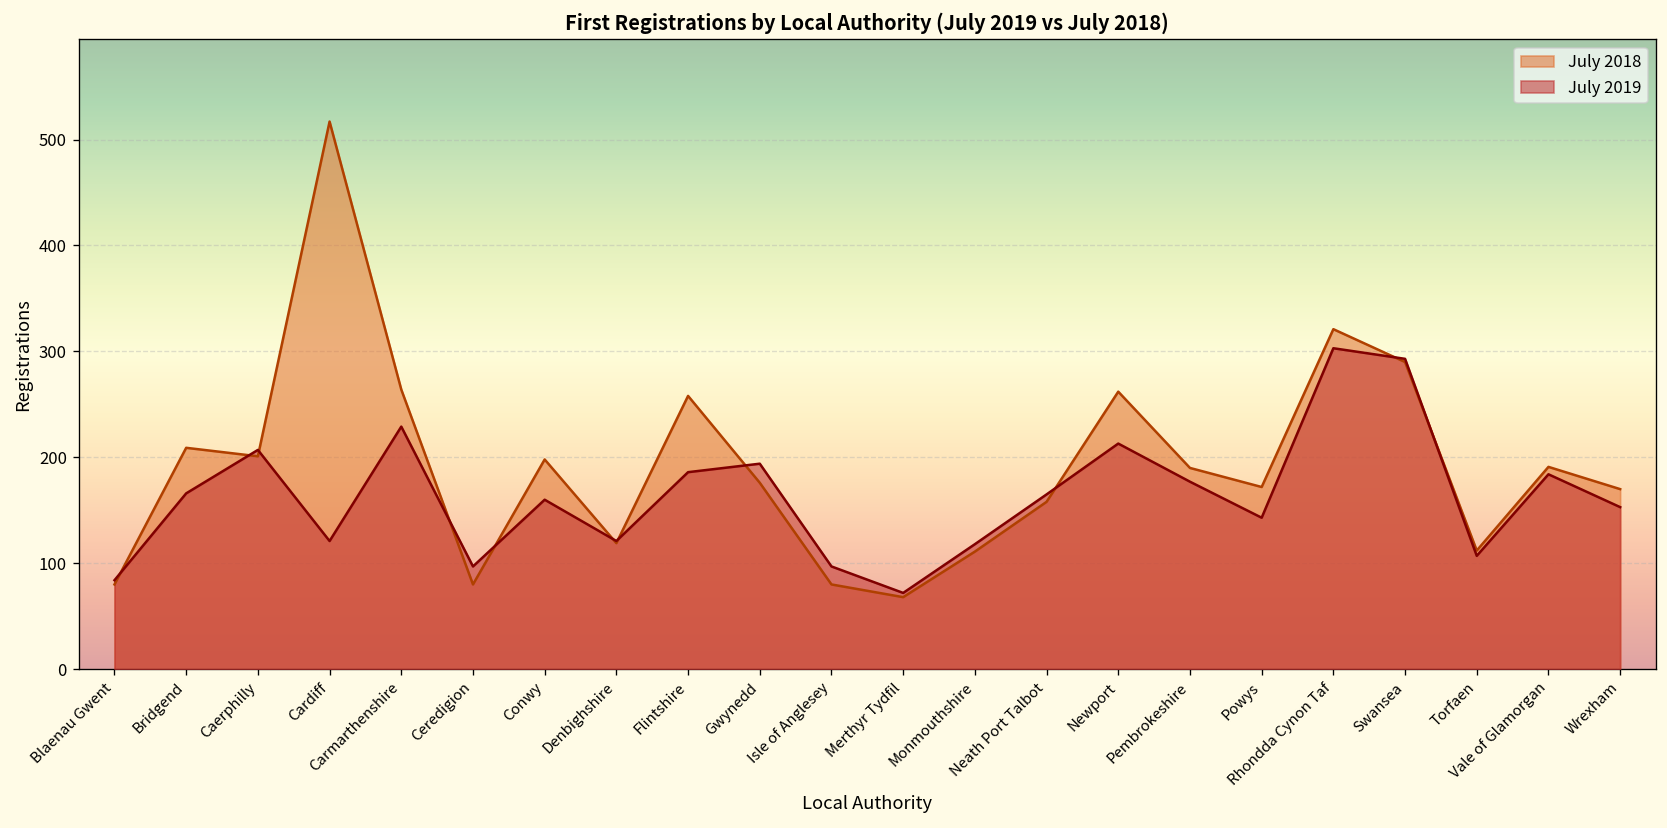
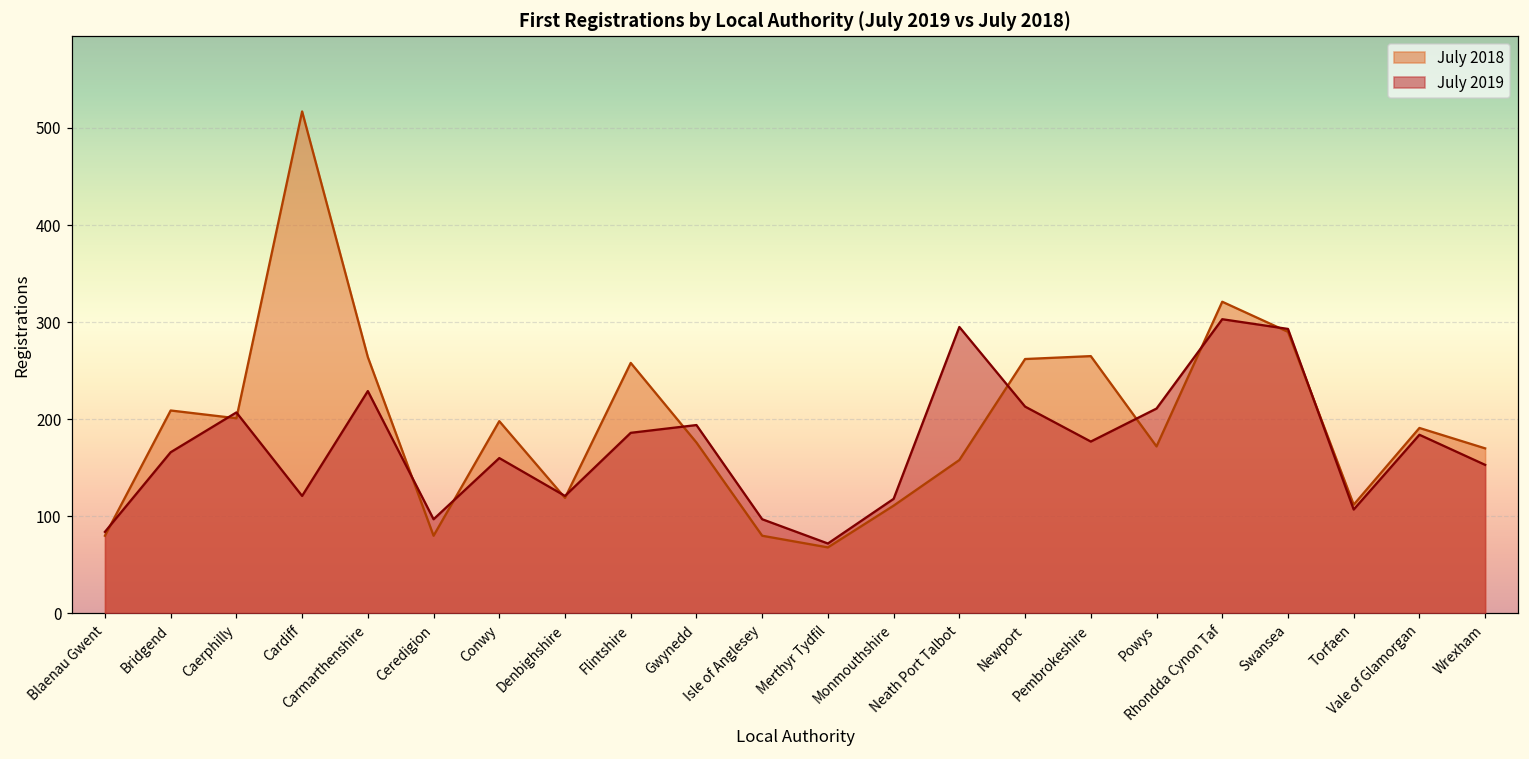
  {
    "July 2018": {
      "Blaenau Gwent": 80,
      "Bridgend": 210,
      "Caerphilly": 200,
      "Cardiff": 520,
      "Carmarthenshire": 260,
      "Ceredigion": 80,
      "Conwy": 200,
      "Flintshire": 260,
      "Gwynedd": 180,
      "Isle of Anglesey": 80,
      "Merthyr Tydfil": 70,
      "Monmouthshire": 110,
      "Neath Port Talbot": 160,
      "Newport": 260,
-     "Pembrokeshire": 190,
+     "Pembrokeshire": 270,
      "Powys": 170,
      "Rhondda Cynon Taf": 320,
      "Swansea": 290,
      "Torfaen": 110,
      "Vale of Glamorgan": 190,
      "Wrexham": 170
    },
    "July 2019": {
      "Blaenau Gwent": 80,
      "Bridgend": 170,
      "Caerphilly": 210,
      "Cardiff": 120,
      "Carmarthenshire": 230,
      "Ceredigion": 100,
      "Conwy": 160,
      "Flintshire": 190,
      "Gwynedd": 190,
      "Isle of Anglesey": 100,
      "Merthyr Tydfil": 70,
      "Monmouthshire": 120,
-     "Neath Port Talbot": 170,
+     "Neath Port Talbot": 300,
      "Newport": 210,
      "Pembrokeshire": 180,
-     "Powys": 140,
+     "Powys": 210,
      "Rhondda Cynon Taf": 300,
      "Swansea": 290,
      "Torfaen": 110,
      "Vale of Glamorgan": 180,
      "Wrexham": 150
    }
  }
